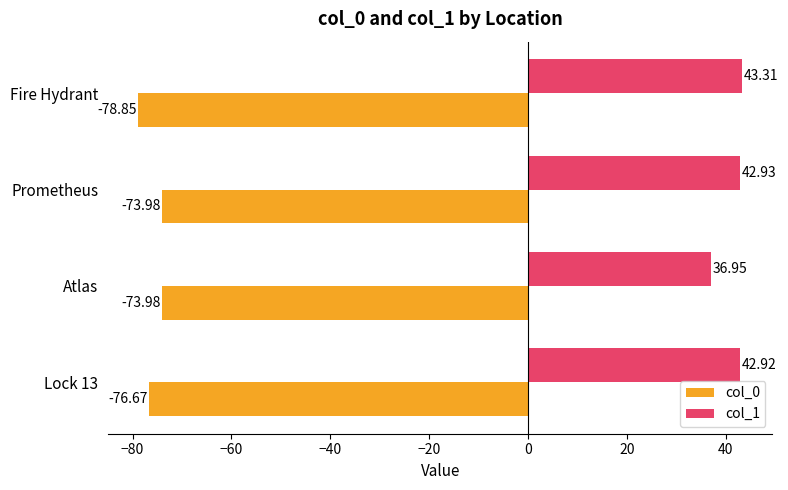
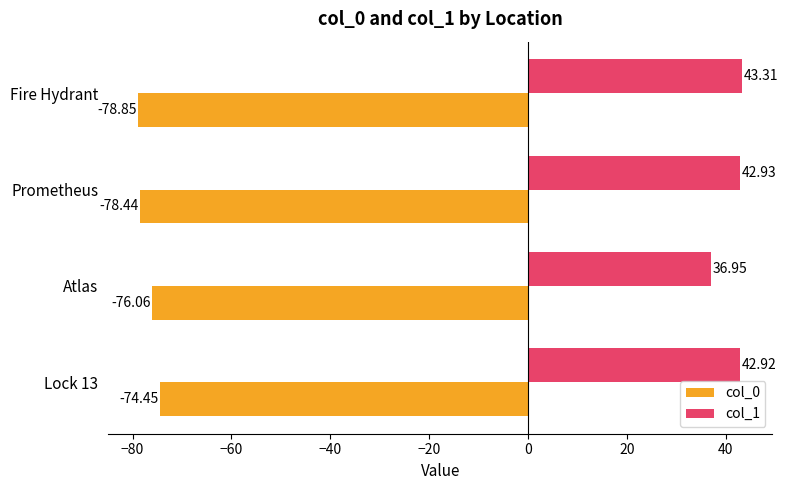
  {
    "col_0": {
      "Fire Hydrant": -78.85,
-     "Prometheus": -73.98,
-     "Atlas": -73.98,
-     "Lock 13": -76.67
+     "Prometheus": -78.44,
+     "Atlas": -76.06,
+     "Lock 13": -74.45
    },
    "col_1": {
      "Fire Hydrant": 43.31,
      "Prometheus": 42.93,
      "Atlas": 36.95,
      "Lock 13": 42.92
    }
  }
